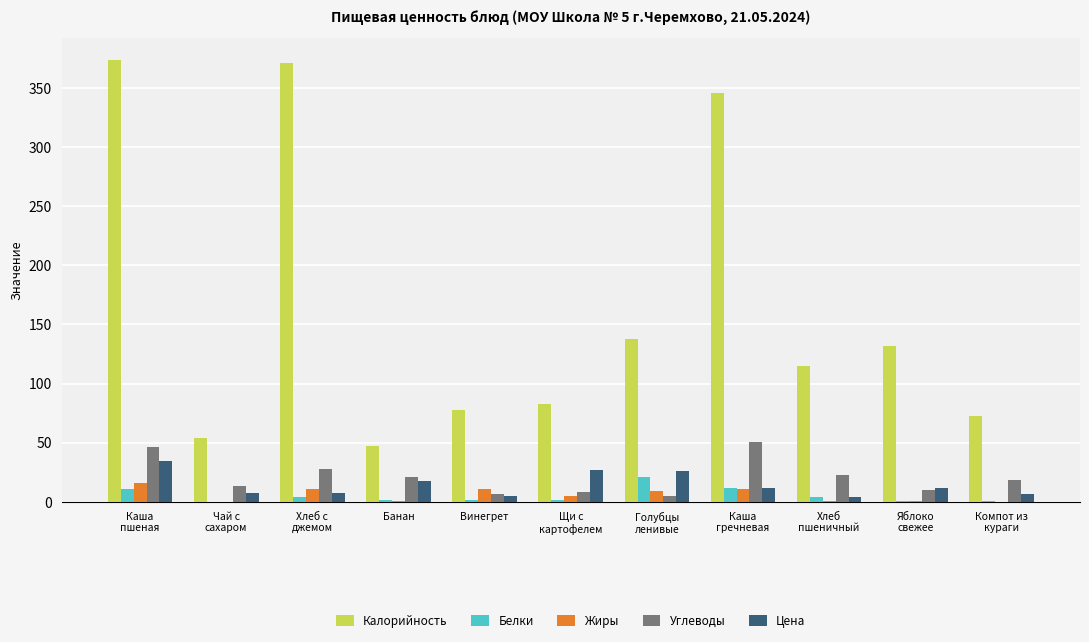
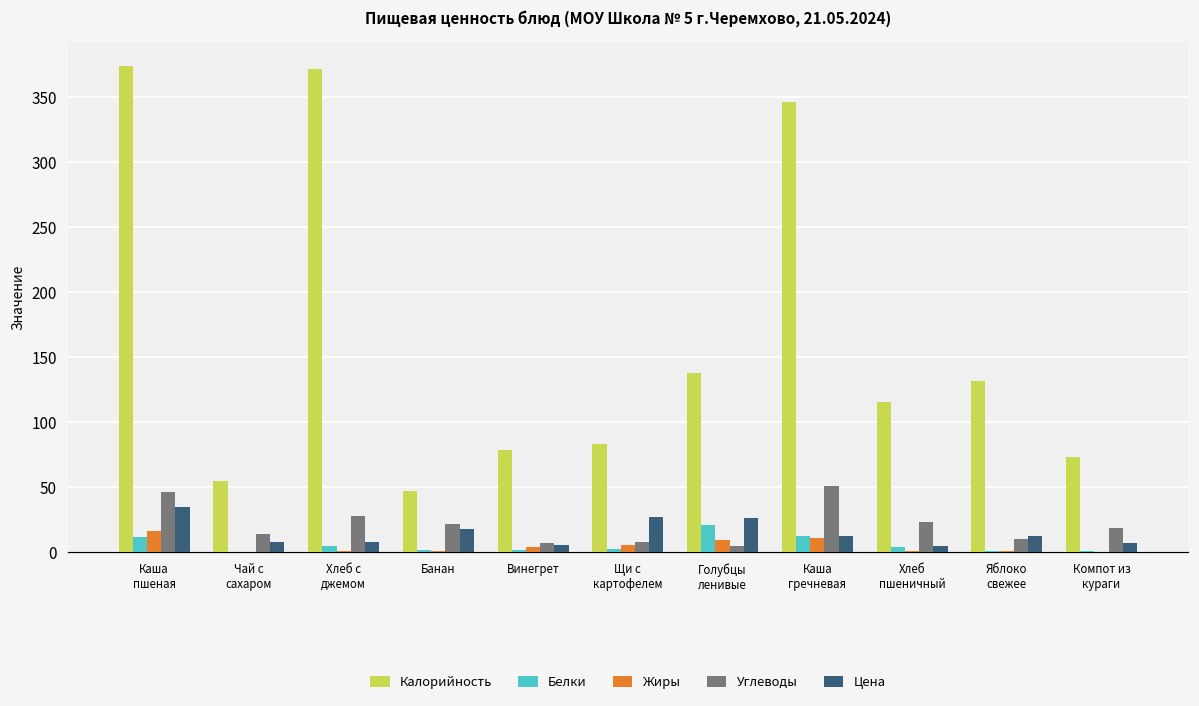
  {
    "Калорийность": {
      "Каша пшеная": 374,
      "Чай с сахаром": 54,
      "Хлеб с джемом": 371,
      "Банан": 47,
      "Винегрет": 78,
      "Щи с картофелем": 83,
      "Голубцы ленивые": 138,
      "Каша гречневая": 346,
      "Хлеб пшеничный": 115,
      "Яблоко свежее": 132,
      "Компот из кураги": 73
    },
    "Белки": {
      "Каша пшеная": 11,
      "Хлеб с джемом": 4,
      "Голубцы ленивые": 21,
      "Каша гречневая": 12,
      "Хлеб пшеничный": 4
    },
    "Жиры": {
      "Каша пшеная": 16,
      "Чай с сахаром": 0,
-     "Хлеб с джемом": 10,
-     "Винегрет": 11,
+     "Хлеб с джемом": 1,
+     "Винегрет": 4,
      "Щи с картофелем": 5,
      "Голубцы ленивые": 9,
      "Каша гречневая": 11,
      "Компот из кураги": 0
    },
    "Углеводы": {
      "Каша пшеная": 46,
      "Чай с сахаром": 14,
      "Хлеб с джемом": 28,
      "Банан": 21,
      "Винегрет": 7,
      "Щи с картофелем": 8,
      "Голубцы ленивые": 4,
      "Каша гречневая": 51,
      "Хлеб пшеничный": 23,
      "Яблоко свежее": 10,
      "Компот из кураги": 18
    },
    "Цена": {
      "Каша пшеная": 35,
      "Чай с сахаром": 7,
      "Хлеб с джемом": 8,
      "Банан": 17,
      "Винегрет": 5,
      "Щи с картофелем": 27,
      "Голубцы ленивые": 26,
      "Каша гречневая": 12,
      "Хлеб пшеничный": 4,
      "Яблоко свежее": 12,
      "Компот из кураги": 6
    }
  }
